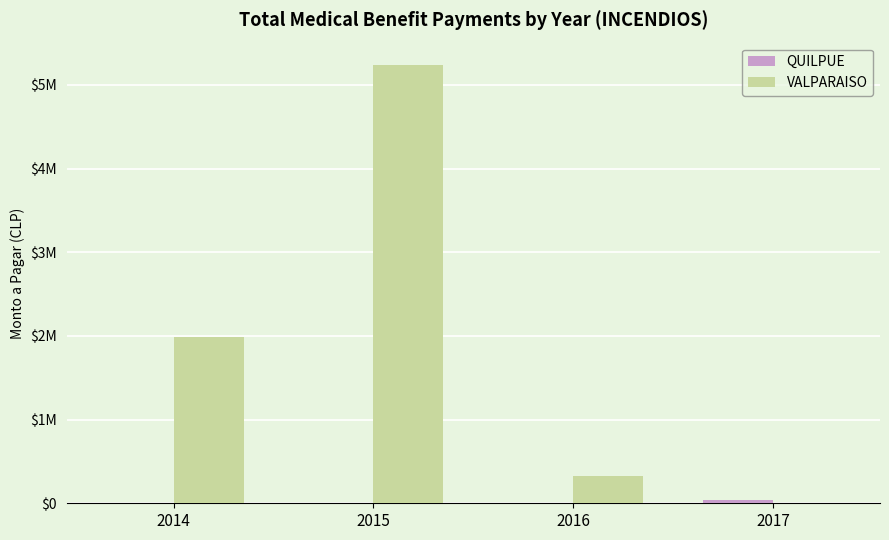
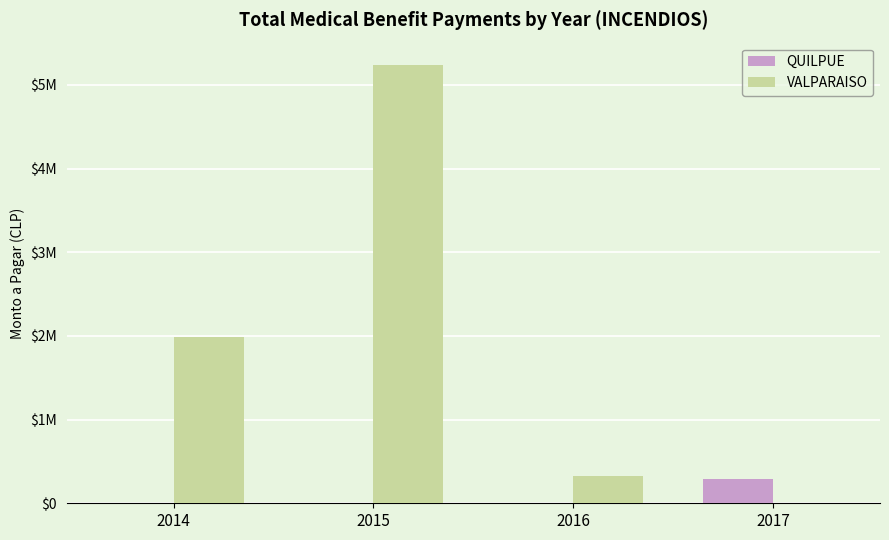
  {
    "QUILPUE": {
      "2014": "$0",
      "2015": "$0",
      "2016": "$0",
-     "2017": "$0"
+     "2017": "$300000"
    },
    "VALPARAISO": {
      "2014": "$2000000",
      "2015": "$5200000",
      "2016": "$300000",
      "2017": "$0"
    }
  }
